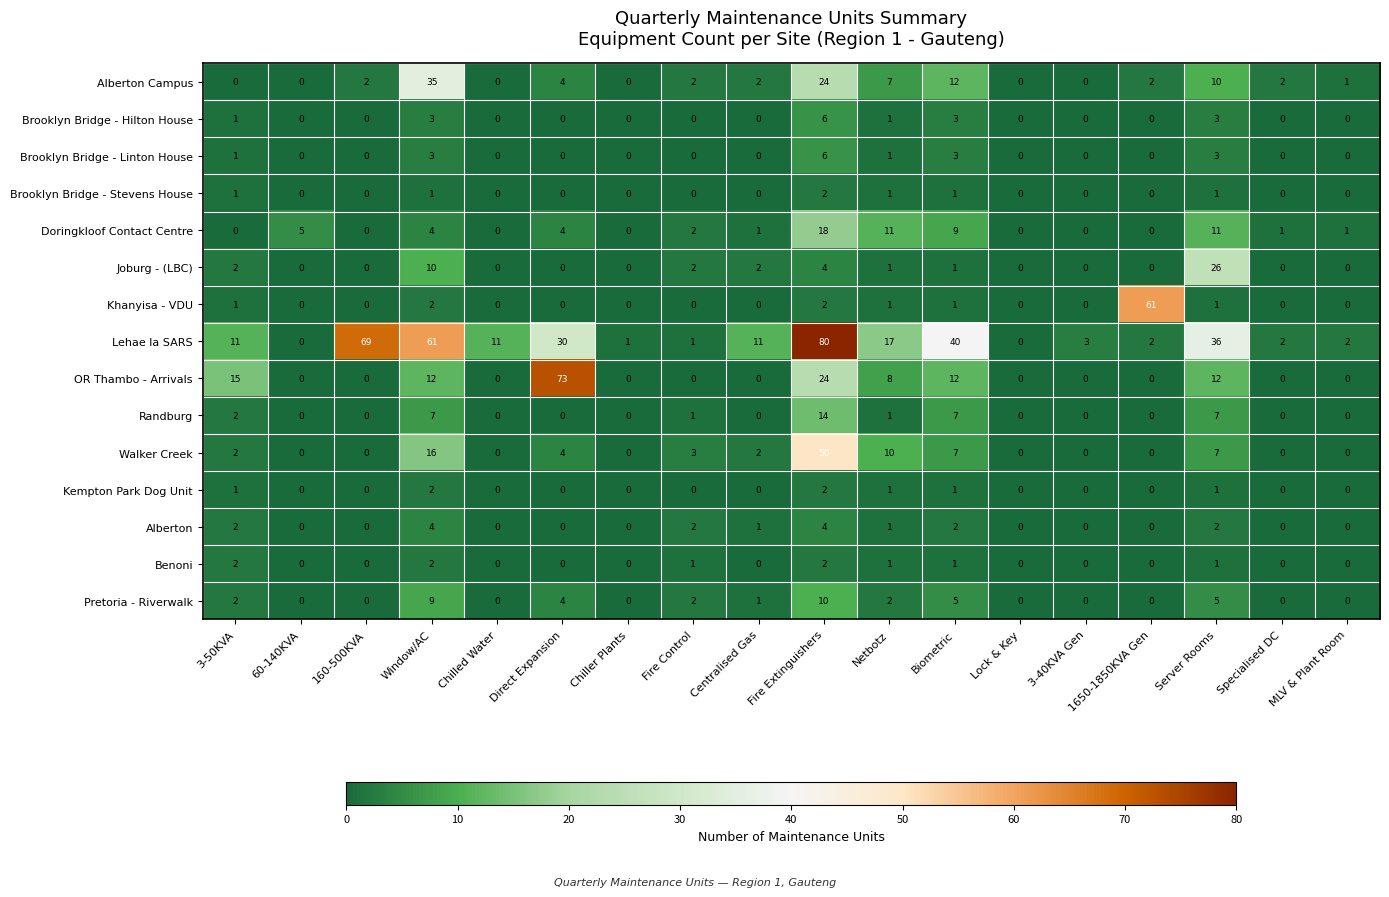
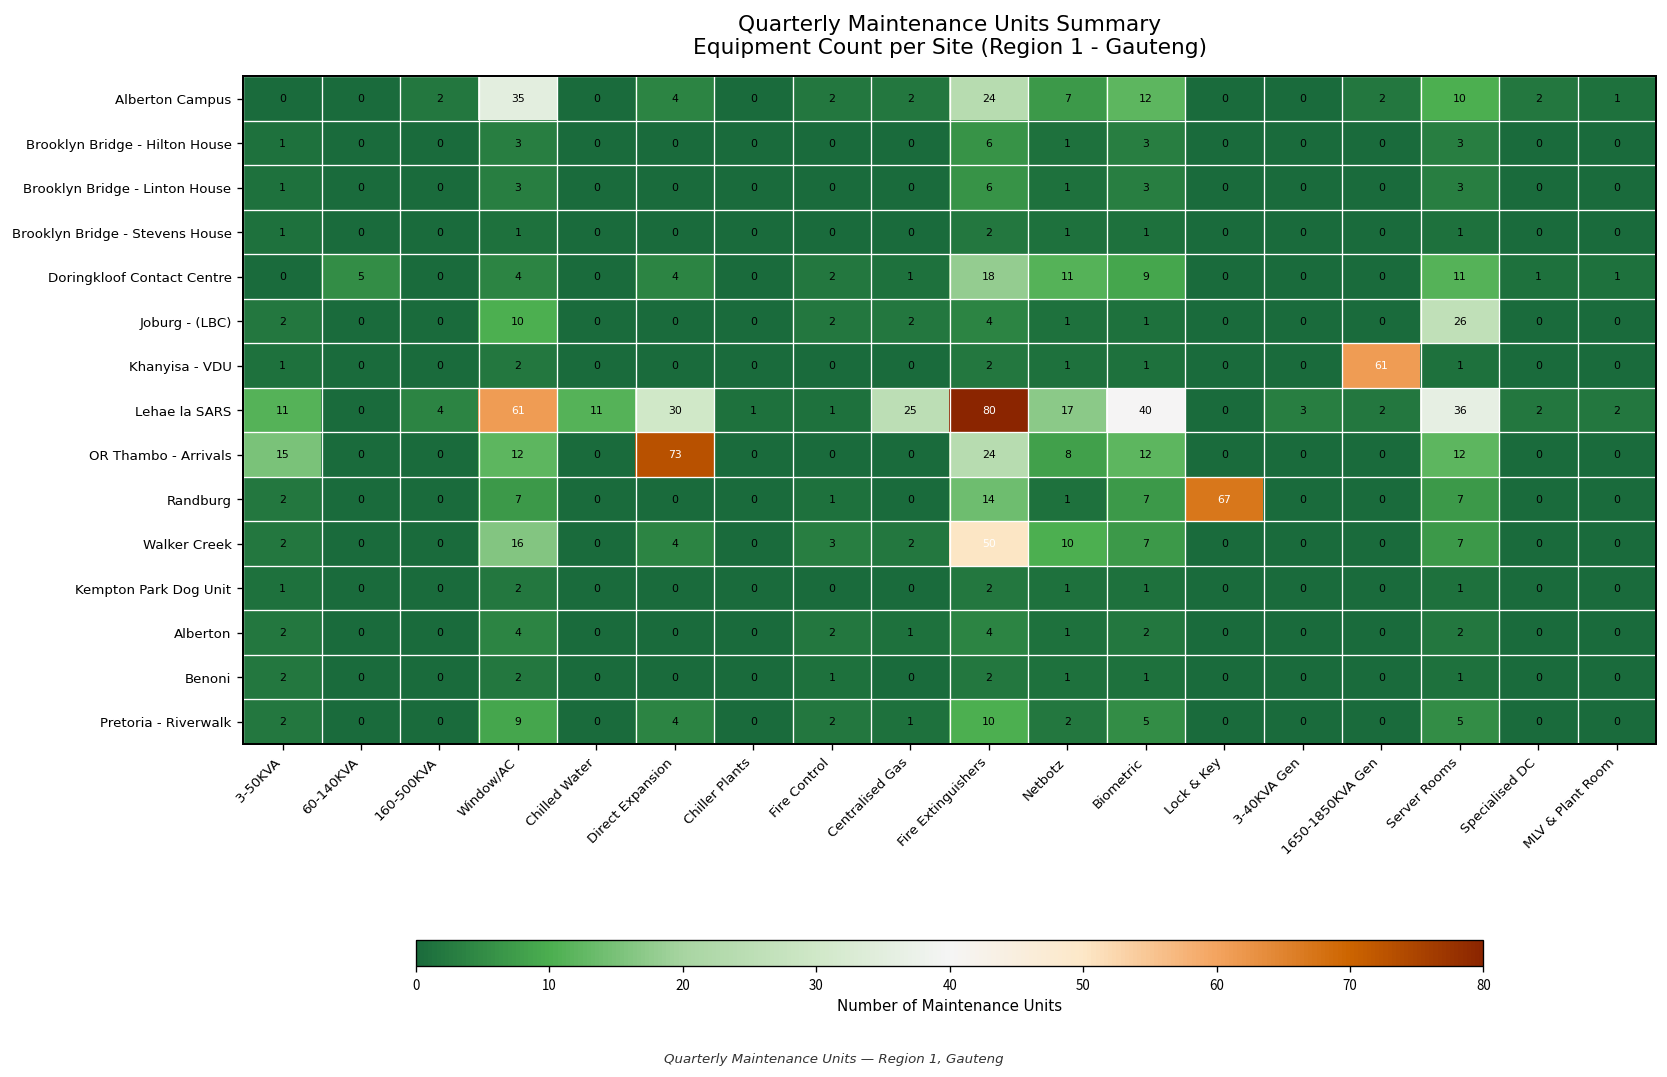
  {
    "Lehae la SARS": {
      "3-50KVA": 11,
      "60-140KVA": 0,
-     "160-500KVA": 69,
+     "160-500KVA": 4,
      "Window/AC": 61,
      "Chilled Water": 11,
      "Direct Expansion": 30,
      "Chiller Plants": 1,
      "Fire Control": 1,
-     "Centralised Gas": 11,
+     "Centralised Gas": 25,
      "Fire Extinguishers": 80,
      "Netbotz": 17,
      "Biometric": 40,
      "Lock & Key": 0,
      "3-40KVA Gen": 3,
      "1650-1850KVA Gen": 2,
      "Server Rooms": 36,
      "Specialised DC": 2,
      "MLV & Plant Room": 2
    },
    "Randburg": {
      "3-50KVA": 2,
      "60-140KVA": 0,
      "160-500KVA": 0,
      "Window/AC": 7,
      "Chilled Water": 0,
      "Direct Expansion": 0,
      "Chiller Plants": 0,
      "Fire Control": 1,
      "Centralised Gas": 0,
      "Fire Extinguishers": 14,
      "Netbotz": 1,
      "Biometric": 7,
-     "Lock & Key": 0,
+     "Lock & Key": 67,
      "3-40KVA Gen": 0,
      "1650-1850KVA Gen": 0,
      "Server Rooms": 7,
      "Specialised DC": 0,
      "MLV & Plant Room": 0
    }
  }
